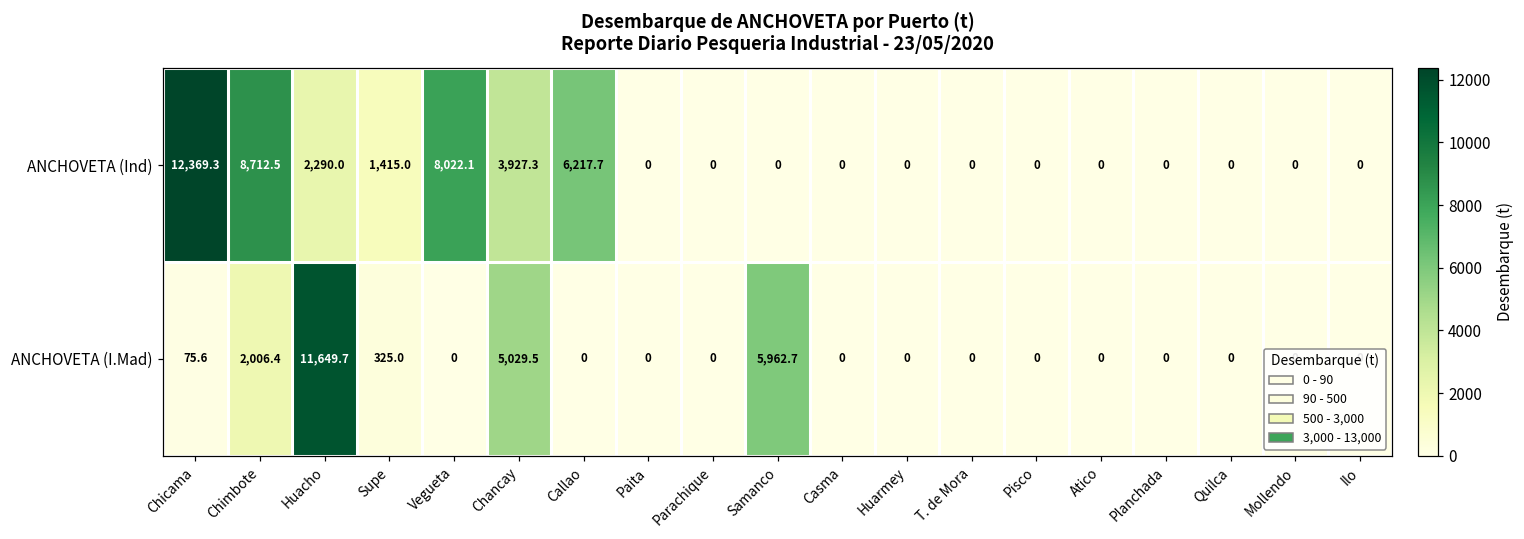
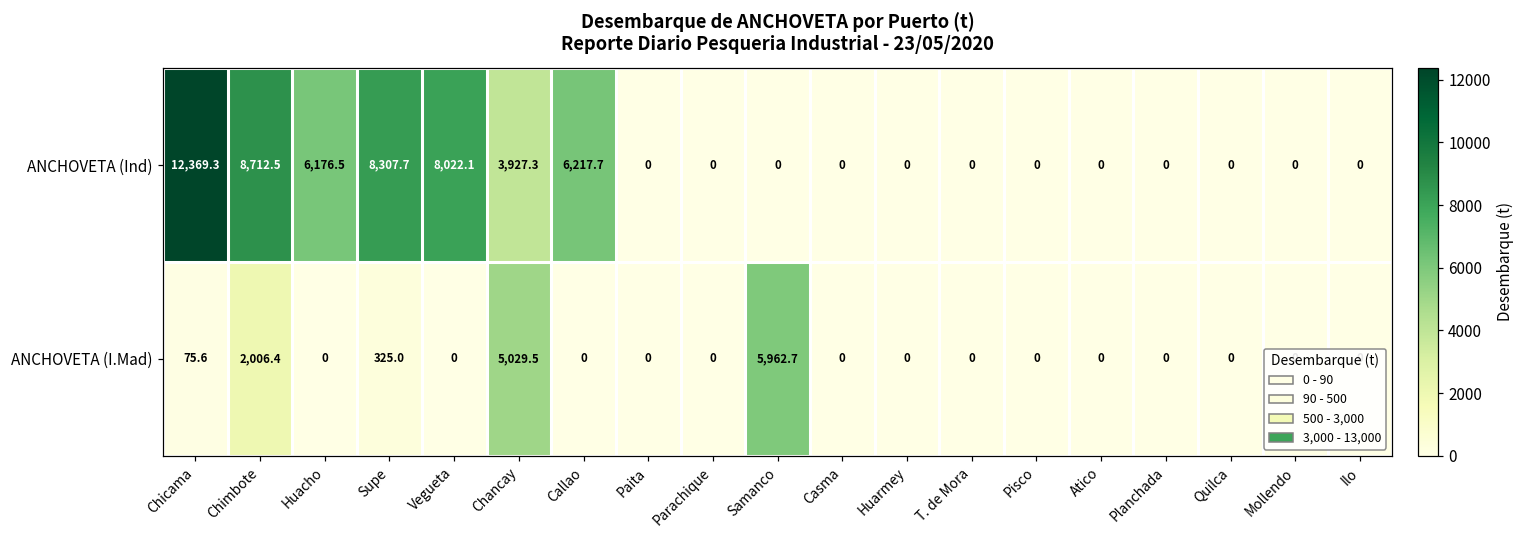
  {
    "ANCHOVETA (Ind)": {
      "Chicama": "12,369.3",
      "Chimbote": "8,712.5",
-     "Huacho": "2,290.0",
-     "Supe": "1,415.0",
+     "Huacho": "6,176.5",
+     "Supe": "8,307.7",
      "Vegueta": "8,022.1",
      "Chancay": "3,927.3",
      "Callao": "6,217.7",
      "Paita": "0",
      "Parachique": "0",
      "Samanco": "0",
      "Casma": "0",
      "Huarmey": "0",
      "T. de Mora": "0",
      "Pisco": "0",
      "Atico": "0",
      "Planchada": "0",
      "Quilca": "0",
      "Mollendo": "0",
      "Ilo": "0"
    },
    "ANCHOVETA (I.Mad)": {
      "Chicama": "75.6",
      "Chimbote": "2,006.4",
-     "Huacho": "11,649.7",
+     "Huacho": "0",
      "Supe": "325.0",
      "Vegueta": "0",
      "Chancay": "5,029.5",
      "Callao": "0",
      "Paita": "0",
      "Parachique": "0",
      "Samanco": "5,962.7",
      "Casma": "0",
      "Huarmey": "0",
      "T. de Mora": "0",
      "Pisco": "0",
      "Atico": "0",
      "Planchada": "0",
      "Quilca": "0"
    }
  }
